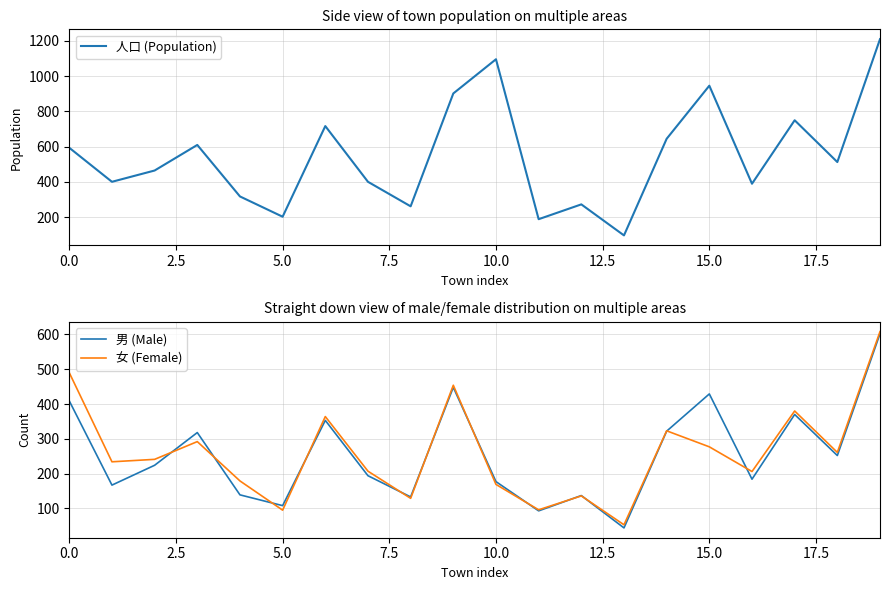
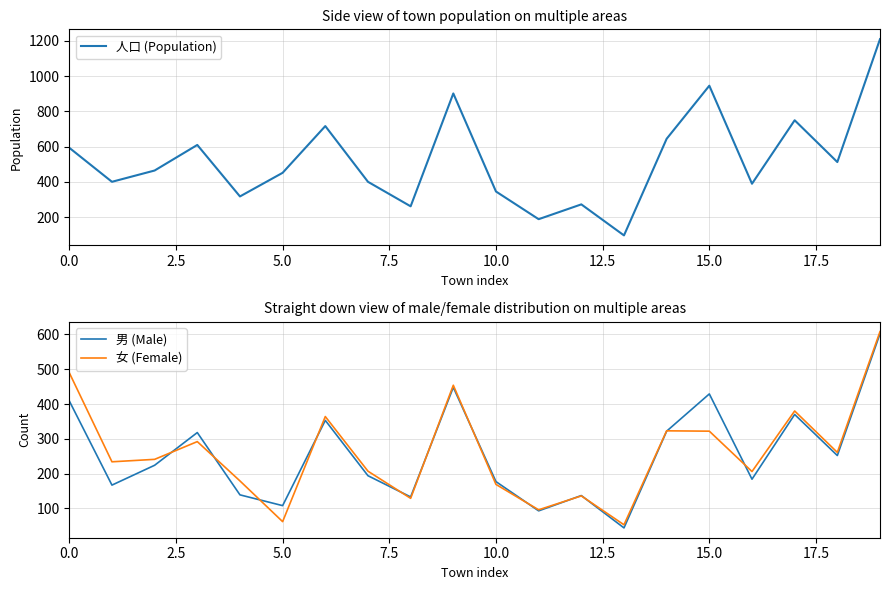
  {
    "Side view of town population on multiple areas": {
      "0.0": 590,
-     "5.0": 200,
-     "10.0": 1100,
+     "5.0": 450,
+     "10.0": 350,
      "15.0": 950
    },
    "Straight down view of male/female distribution on multiple areas": {
      "男 (Male)": {
        "0.0": 410,
        "5.0": 110,
        "10.0": 180,
        "15.0": 430
      },
      "女 (Female)": {
        "0.0": 490,
-       "5.0": 100,
+       "5.0": 60,
        "10.0": 170,
-       "15.0": 280
+       "15.0": 320
      }
    }
  }
